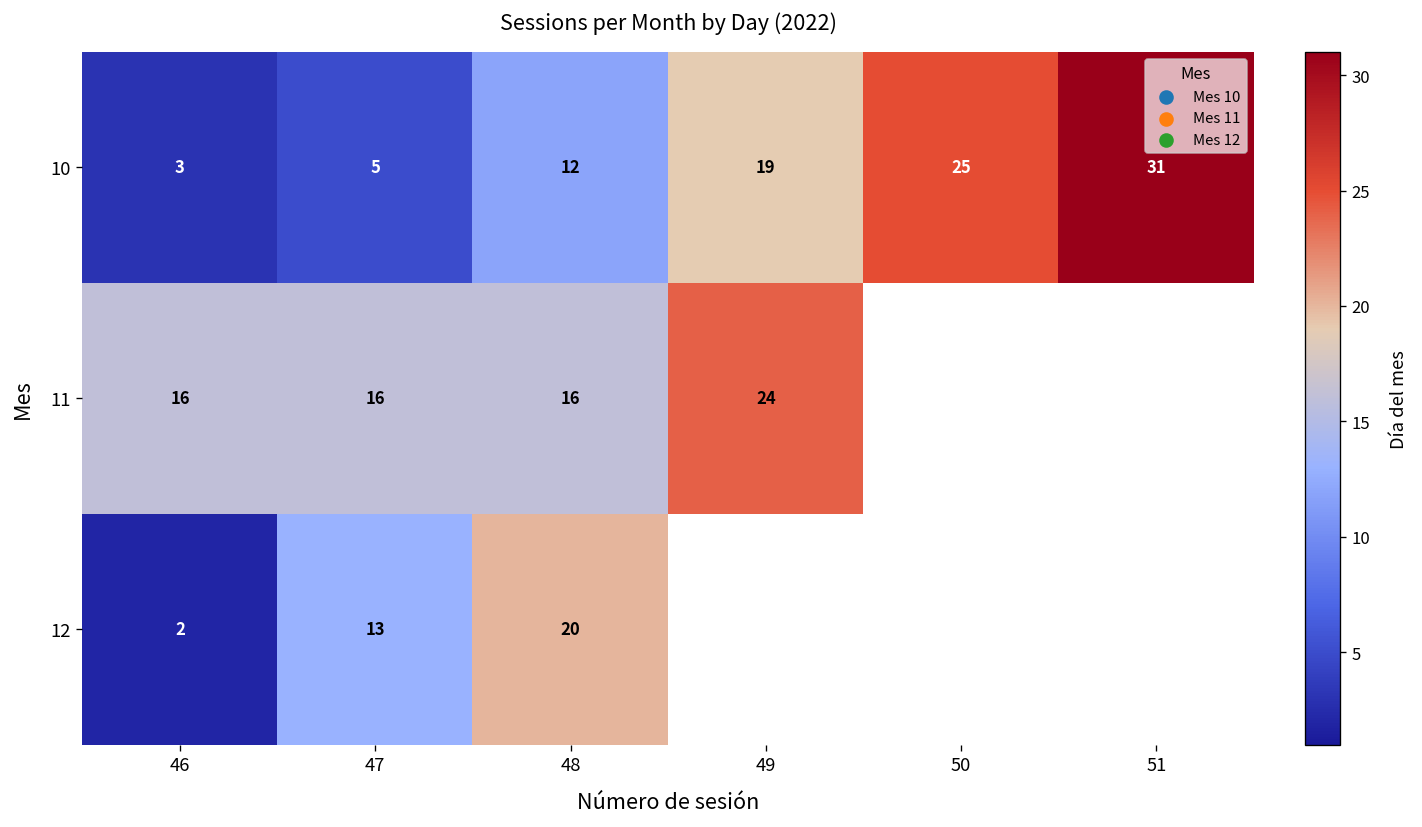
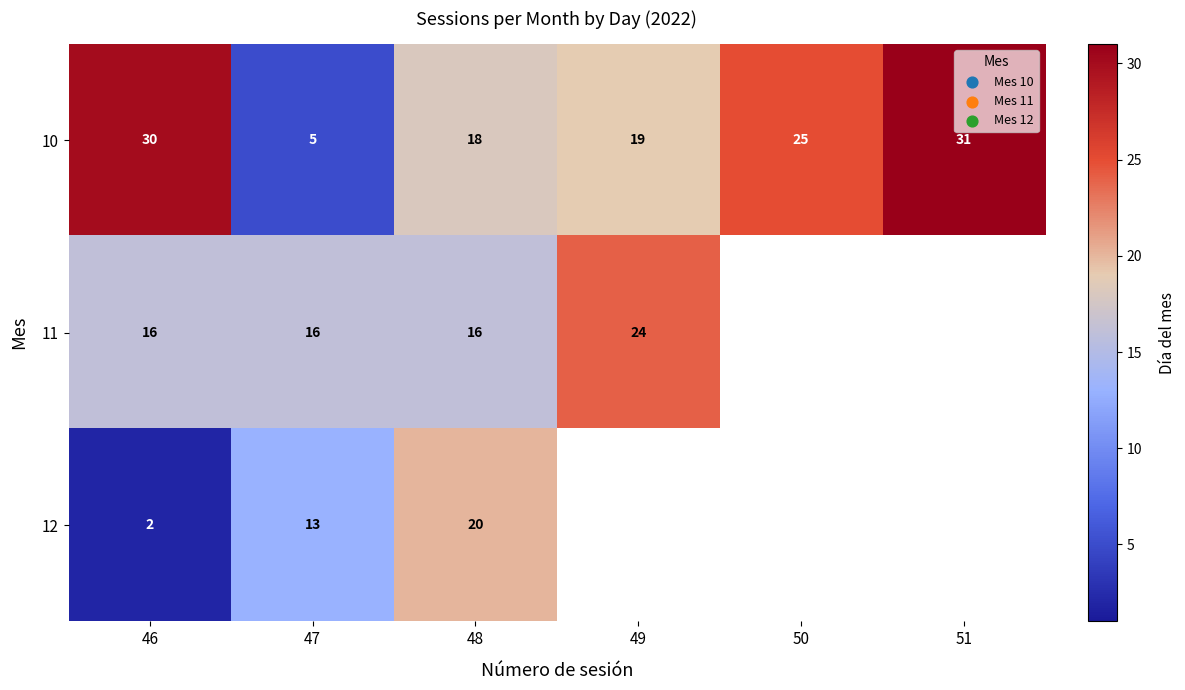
  {
    "10": {
-     "46": 3,
+     "46": 30,
      "47": 5,
-     "48": 12,
+     "48": 18,
      "49": 19,
      "50": 25,
      "51": 31
    },
    "11": {
      "46": 16,
      "47": 16,
      "48": 16,
      "49": 24
    },
    "12": {
      "46": 2,
      "47": 13,
      "48": 20
    }
  }
